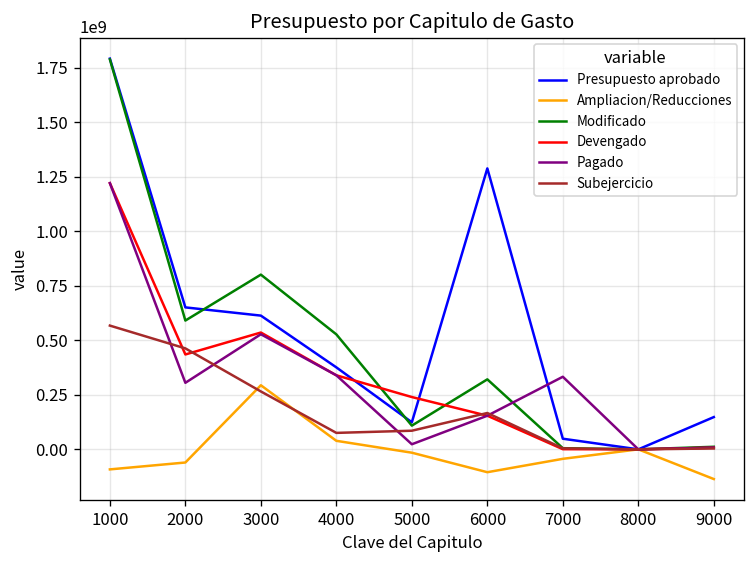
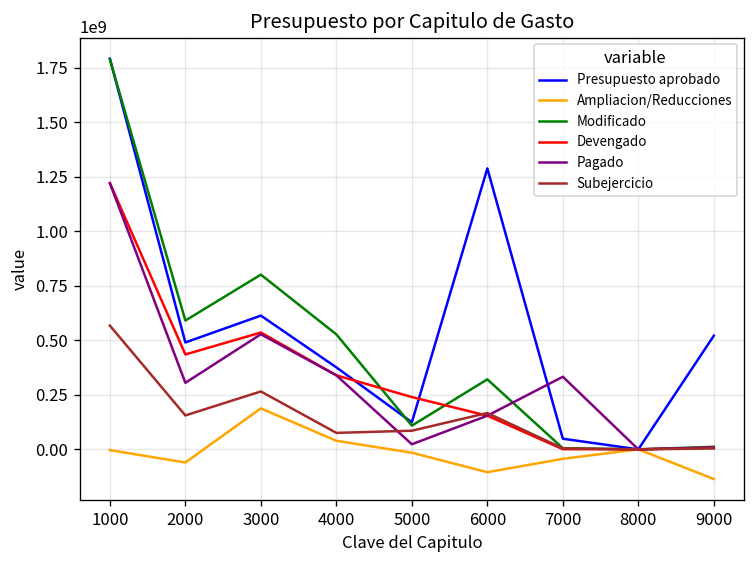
  {
    "Presupuesto aprobado": {
-     "2000": 650000000,
+     "2000": 490000000,
      "3000": 610000000,
      "4000": 380000000,
      "5000": 120000000,
      "6000": 1290000000,
      "7000": 50000000,
-     "9000": 150000000
+     "9000": 520000000
    },
    "Ampliacion/Reducciones": {
-     "1000": -90000000,
+     "1000": 0,
      "2000": -60000000,
-     "3000": 290000000,
+     "3000": 190000000,
      "4000": 40000000,
      "5000": -20000000,
      "6000": -100000000,
      "7000": -40000000,
      "9000": -140000000
    },
    "Modificado": {
      "2000": 590000000,
      "3000": 800000000,
      "4000": 530000000,
      "5000": 110000000,
      "6000": 320000000
    },
    "Devengado": {
      "2000": 440000000,
      "5000": 240000000
    },
    "Pagado": {
      "2000": 310000000,
      "5000": 20000000,
      "7000": 330000000
    },
    "Subejercicio": {
      "1000": 570000000,
-     "2000": 460000000,
+     "2000": 160000000,
      "3000": 270000000,
      "4000": 80000000,
      "5000": 90000000
    }
  }
